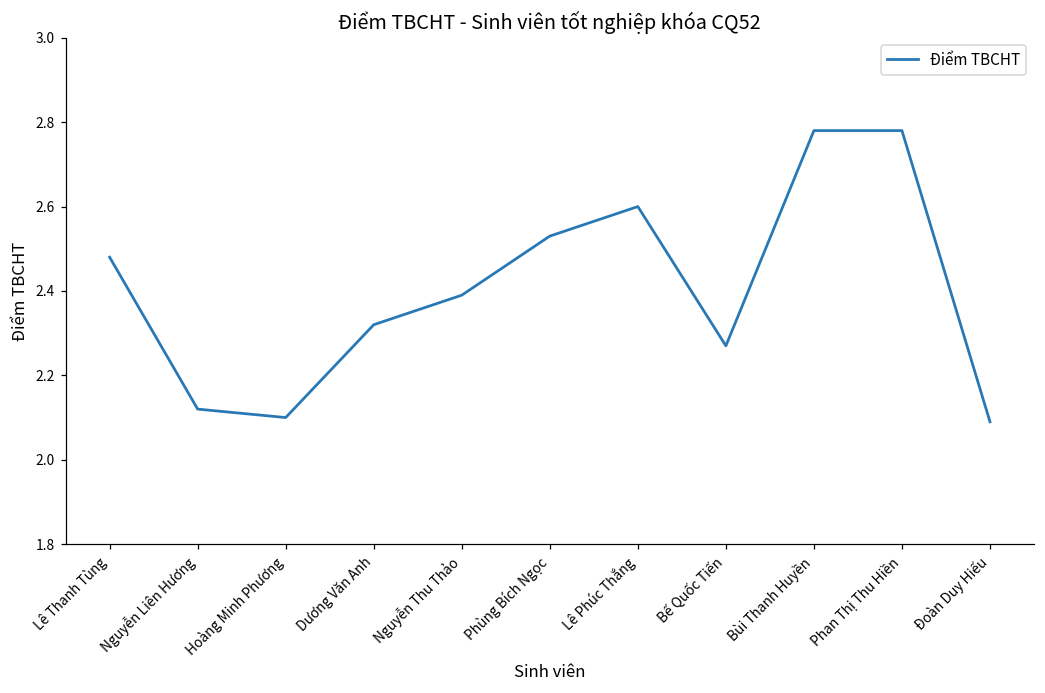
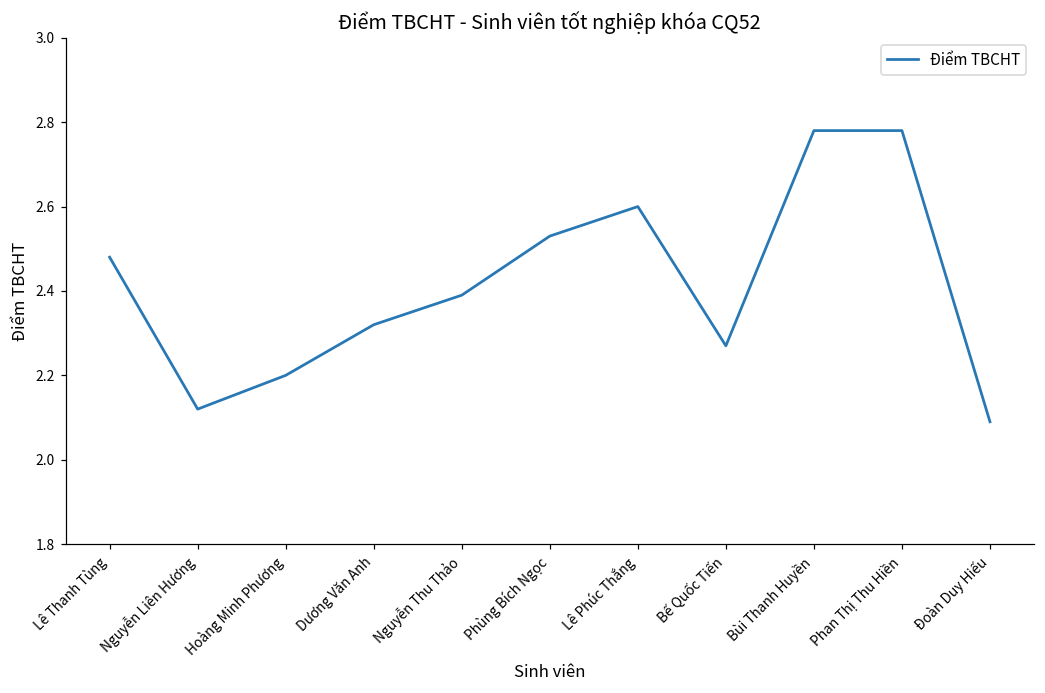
  {
    "Lê Thanh Tùng": 2.48,
    "Nguyễn Liên Hương": 2.12,
-   "Hoàng Minh Phương": 2.1,
+   "Hoàng Minh Phương": 2.2,
    "Dương Văn Anh": 2.32,
    "Nguyễn Thu Thảo": 2.39,
    "Phùng Bích Ngọc": 2.53,
    "Lê Phúc Thắng": 2.6,
    "Bế Quốc Tiến": 2.27,
    "Bùi Thanh Huyền": 2.78,
    "Phan Thị Thu Hiền": 2.78,
    "Đoàn Duy Hiếu": 2.09
  }
